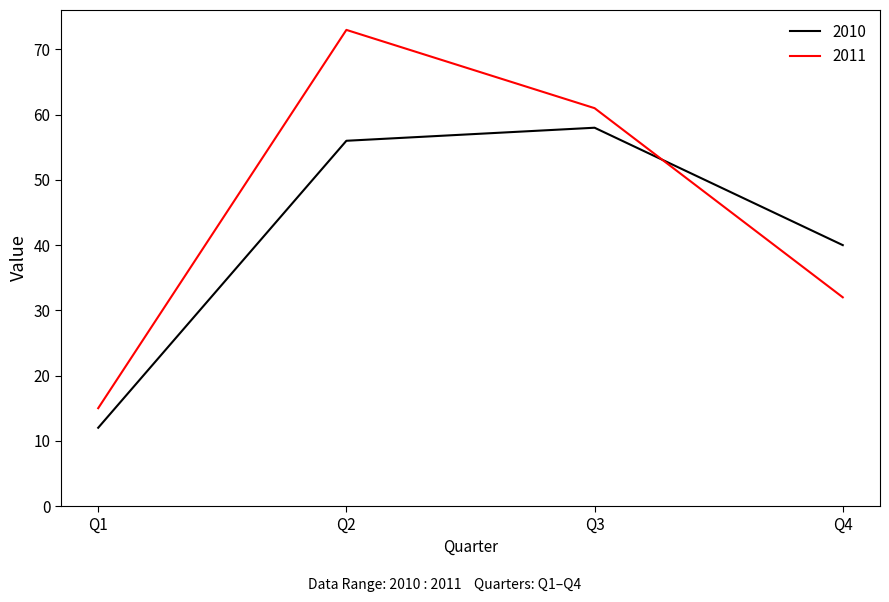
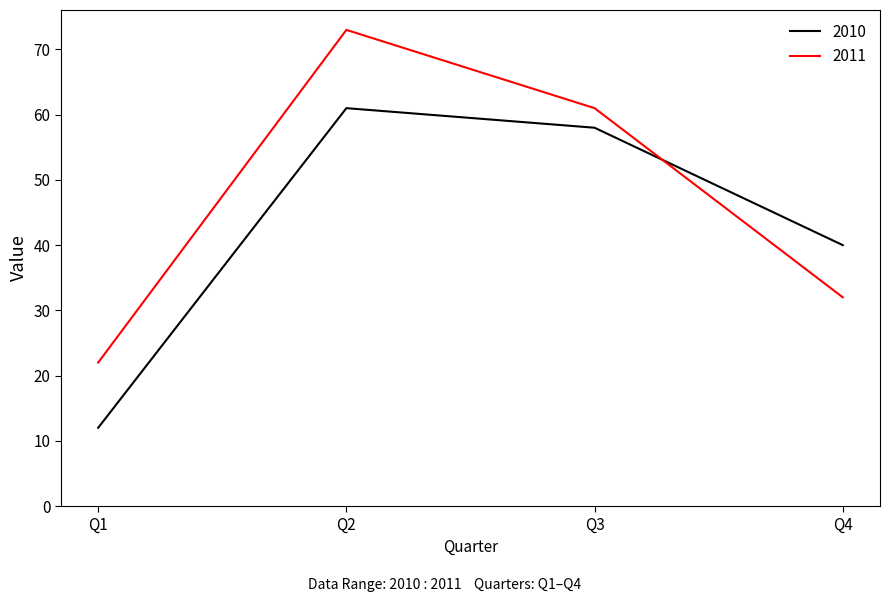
  {
    "2010": {
      "Q1": 12,
-     "Q2": 56,
+     "Q2": 61,
      "Q3": 58,
      "Q4": 40
    },
    "2011": {
-     "Q1": 15,
+     "Q1": 22,
      "Q2": 73,
      "Q3": 61,
      "Q4": 32
    }
  }
